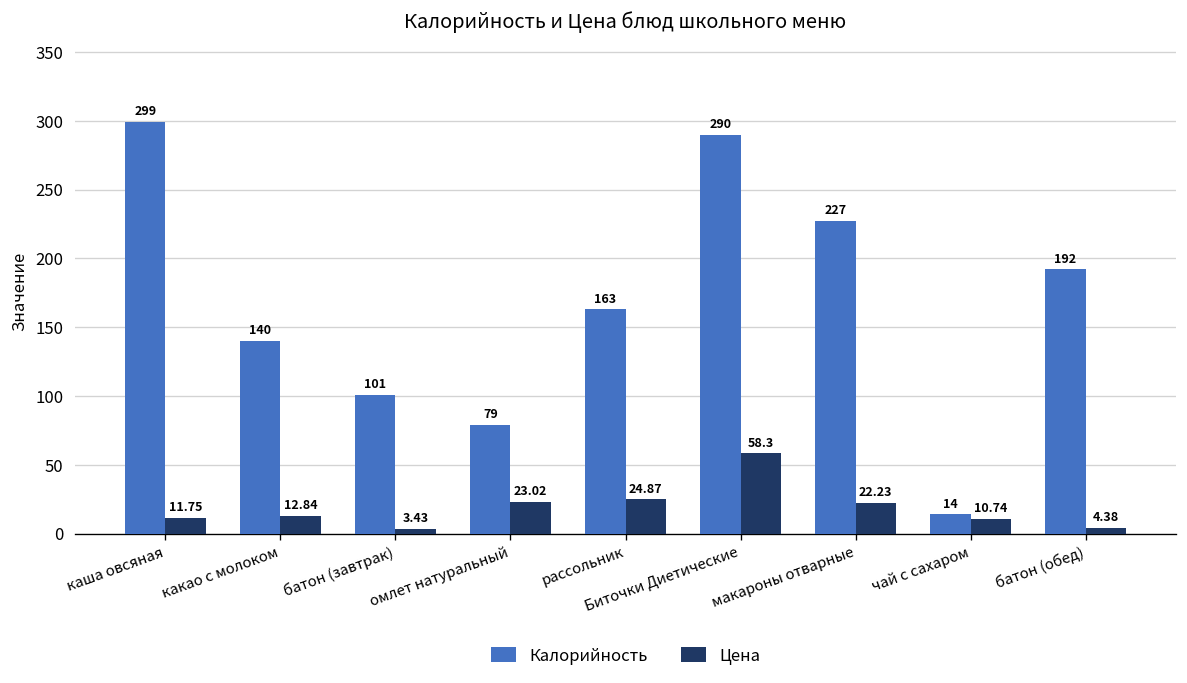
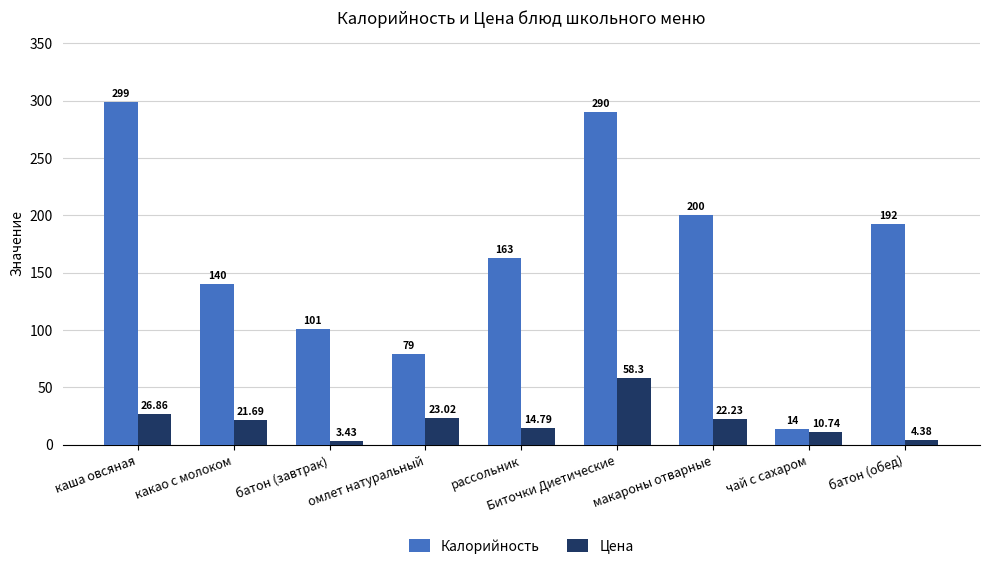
  {
    "Калорийность": {
      "каша овсяная": 299,
      "какао с молоком": 140,
      "батон (завтрак)": 101,
      "омлет натуральный": 79,
      "рассольник": 163,
      "Биточки Диетические": 290,
-     "макароны отварные": 227,
+     "макароны отварные": 200,
      "чай с сахаром": 14,
      "батон (обед)": 192
    },
    "Цена": {
-     "каша овсяная": 11.75,
-     "какао с молоком": 12.84,
+     "каша овсяная": 26.86,
+     "какао с молоком": 21.69,
      "батон (завтрак)": 3.43,
      "омлет натуральный": 23.02,
-     "рассольник": 24.87,
+     "рассольник": 14.79,
      "Биточки Диетические": 58.3,
      "макароны отварные": 22.23,
      "чай с сахаром": 10.74,
      "батон (обед)": 4.38
    }
  }
